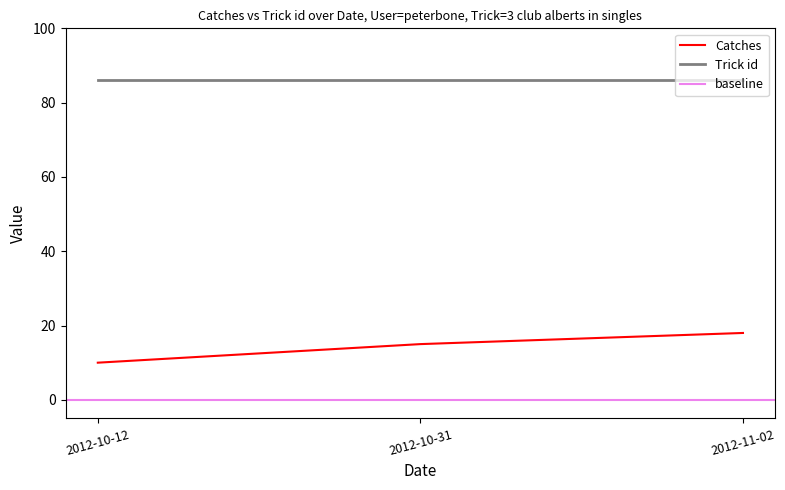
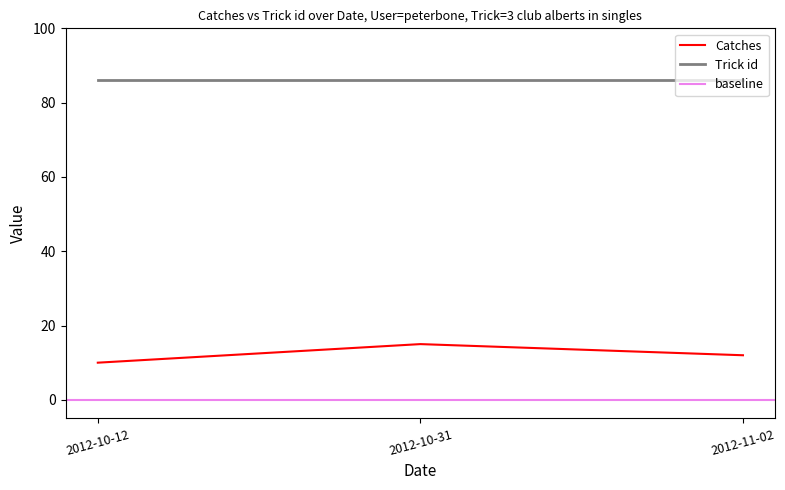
  {
    "Catches": {
      "2012-10-12": 10,
      "2012-10-31": 15,
-     "2012-11-02": 18
+     "2012-11-02": 12
    },
    "Trick id": {
      "2012-10-12": 86,
      "2012-10-31": 86
    }
  }
